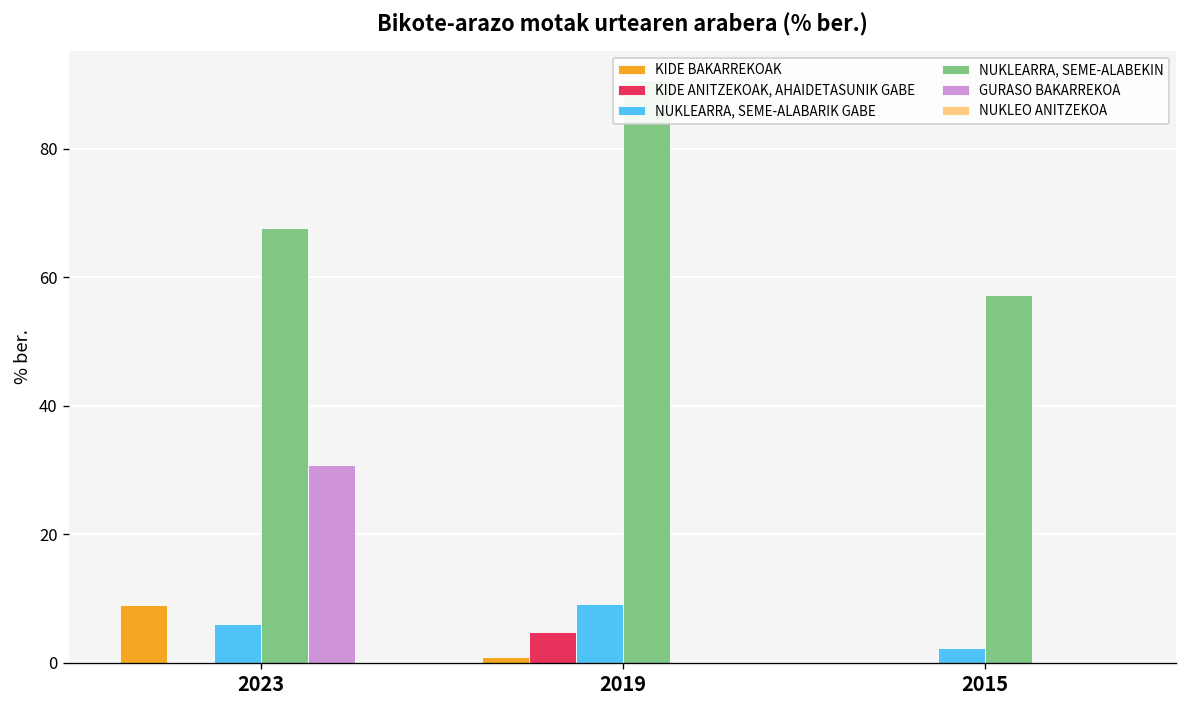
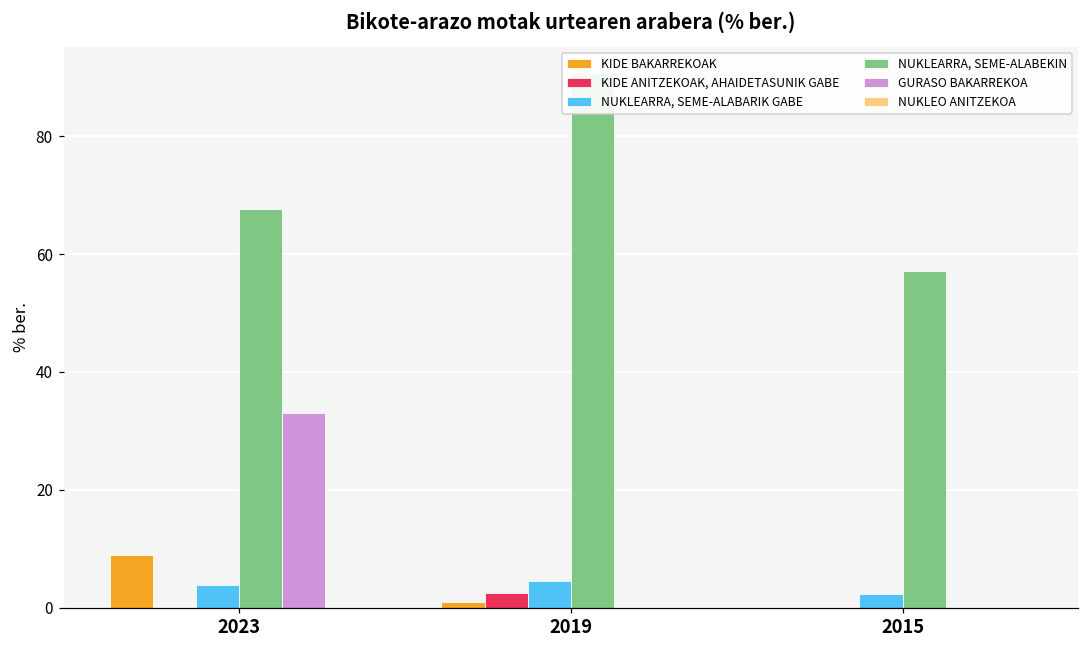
  {
    "KIDE BAKARREKOAK": {
      "2023": 9,
      "2019": 1,
      "2015": 0
    },
    "KIDE ANITZEKOAK, AHAIDETASUNIK GABE": {
      "2023": 0,
-     "2019": 5,
+     "2019": 2,
      "2015": 0
    },
    "NUKLEARRA, SEME-ALABARIK GABE": {
-     "2023": 6,
-     "2019": 9,
+     "2023": 4,
+     "2019": 4,
      "2015": 2
    },
    "NUKLEARRA, SEME-ALABEKIN": {
      "2023": 68,
      "2015": 57
    },
    "GURASO BAKARREKOA": {
-     "2023": 31,
+     "2023": 33,
      "2019": 0,
      "2015": 0
    },
    "NUKLEO ANITZEKOA": {
      "2023": 0,
      "2019": 0,
      "2015": 0
    }
  }
